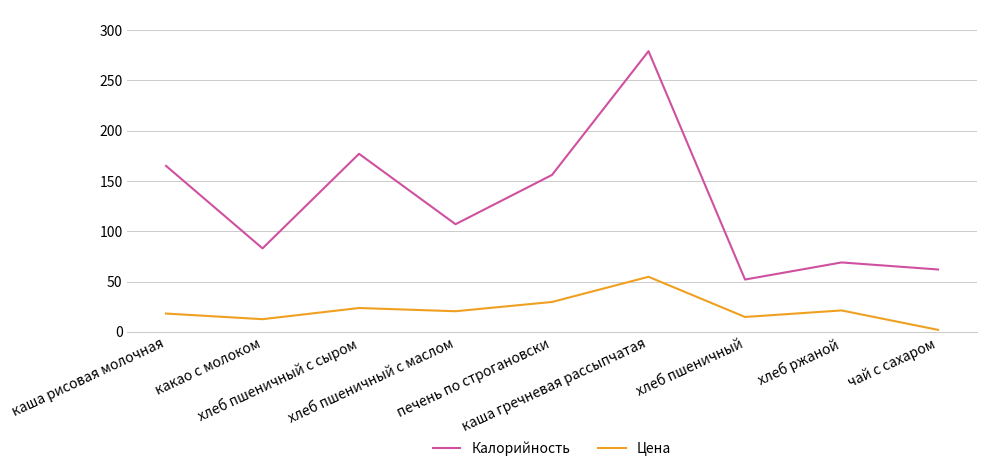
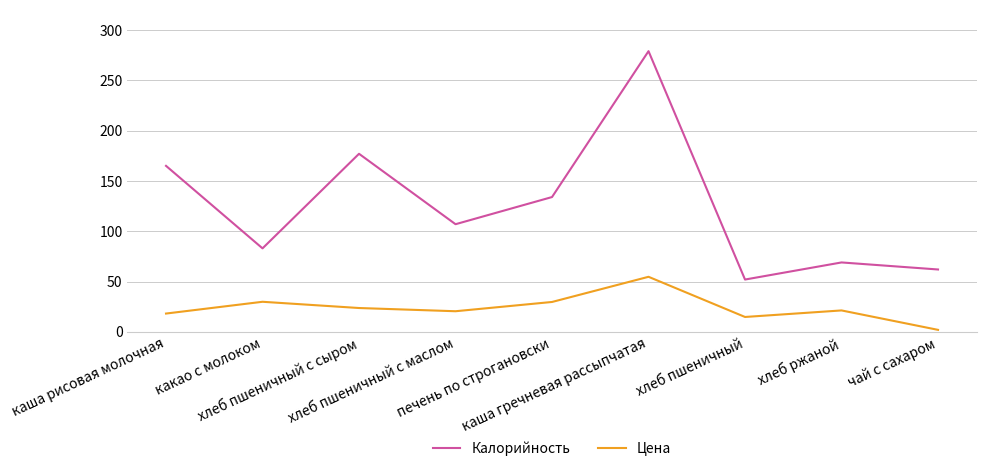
  {
    "Калорийность": {
      "каша рисовая молочная": 165,
      "какао с молоком": 83,
      "хлеб пшеничный с сыром": 177,
      "хлеб пшеничный с маслом": 107,
-     "печень по строгановски": 156,
+     "печень по строгановски": 134,
      "каша гречневая рассыпчатая": 279,
      "хлеб пшеничный": 52,
      "хлеб ржаной": 69,
      "чай с сахаром": 62
    },
    "Цена": {
      "каша рисовая молочная": 18,
-     "какао с молоком": 13,
+     "какао с молоком": 30,
      "хлеб пшеничный с сыром": 24,
      "хлеб пшеничный с маслом": 21,
      "печень по строгановски": 30,
      "каша гречневая рассыпчатая": 55,
      "хлеб пшеничный": 15,
      "хлеб ржаной": 21,
      "чай с сахаром": 2
    }
  }
